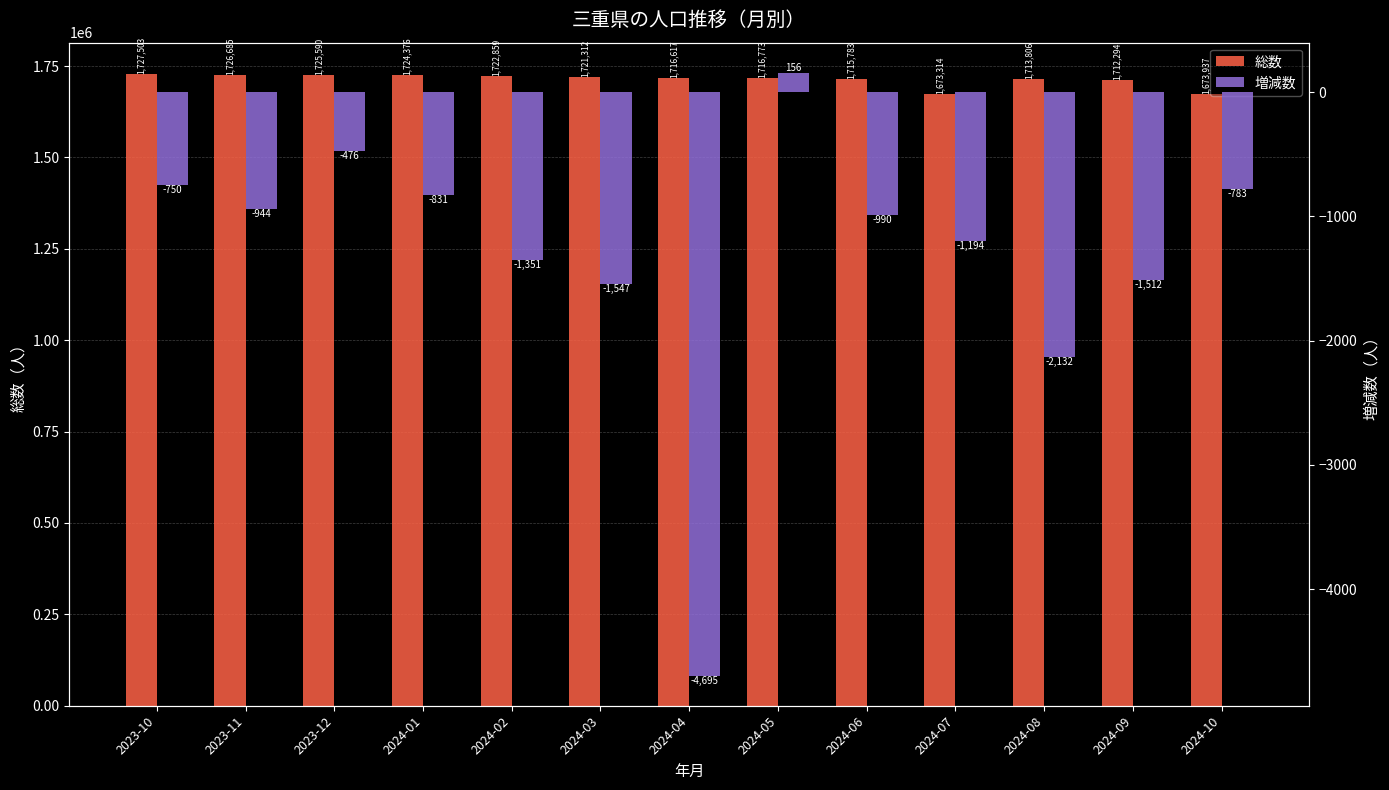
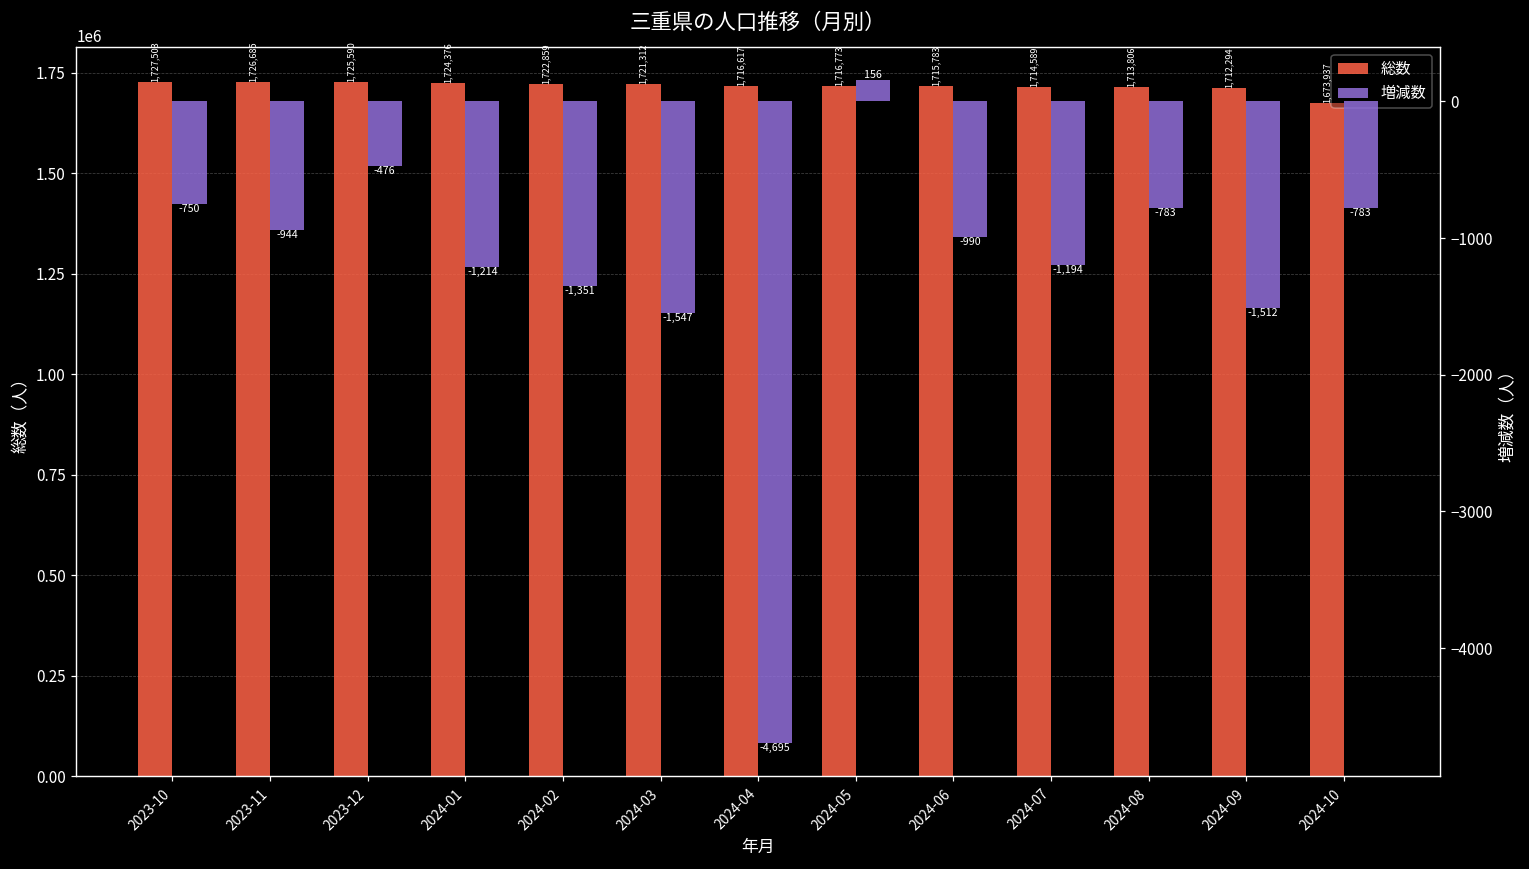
  {
    "総数": {
      "2023-10": "1,727,503",
      "2023-11": "1,726,685",
      "2023-12": "1,725,590",
      "2024-01": "1,724,376",
      "2024-02": "1,722,859",
      "2024-03": "1,721,312",
      "2024-04": "1,716,617",
      "2024-05": "1,716,773",
      "2024-06": "1,715,783",
-     "2024-07": "1,673,314",
+     "2024-07": "1,714,589",
      "2024-08": "1,713,806",
      "2024-09": "1,712,294"
    },
    "増減数": {
      "2023-10": "-750",
      "2023-11": "-944",
      "2023-12": "-476",
-     "2024-01": "-831",
+     "2024-01": "-1,214",
      "2024-02": "-1,351",
      "2024-03": "-1,547",
      "2024-04": "-4,695",
      "2024-05": "156",
      "2024-06": "-990",
      "2024-07": "-1,194",
-     "2024-08": "-2,132",
+     "2024-08": "-783",
      "2024-09": "-1,512",
      "2024-10": "-783"
    }
  }
